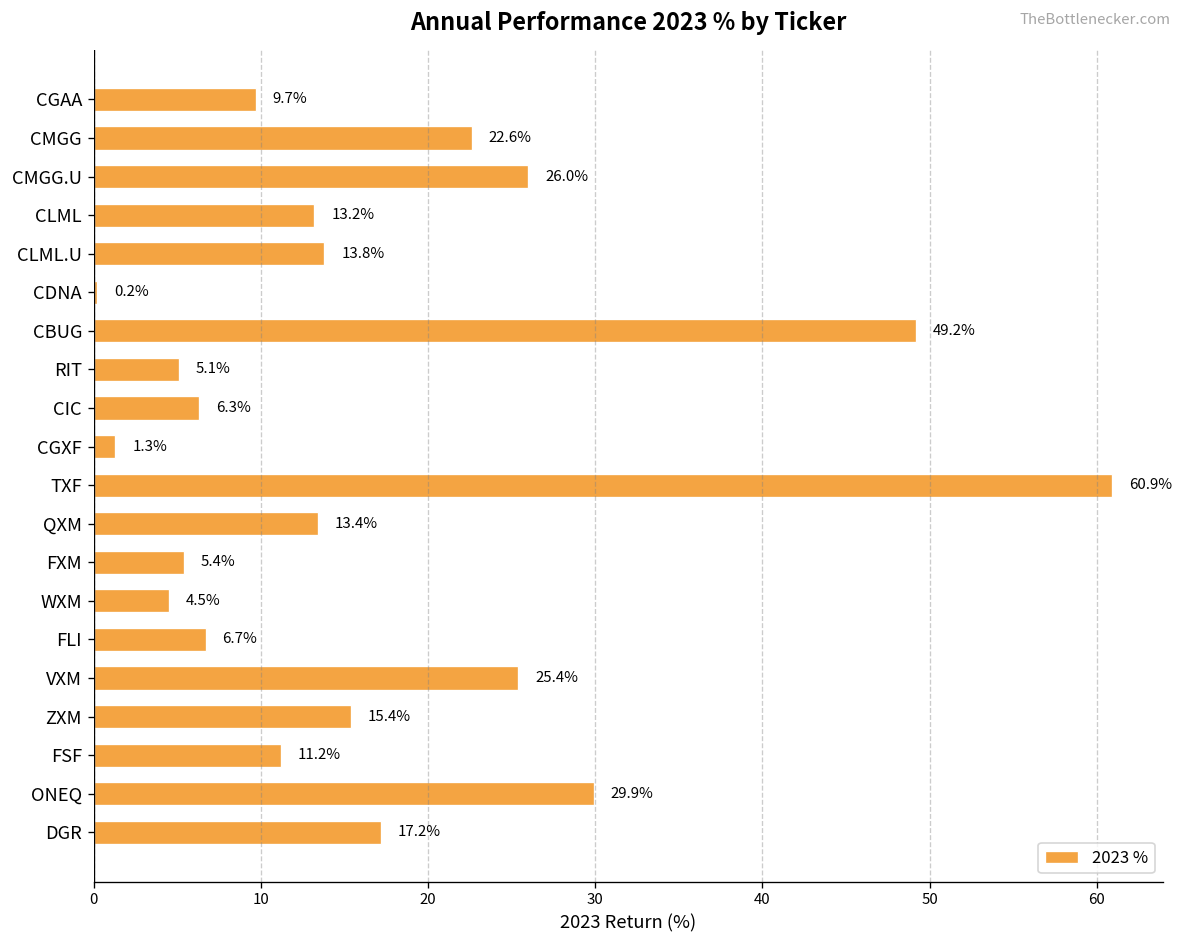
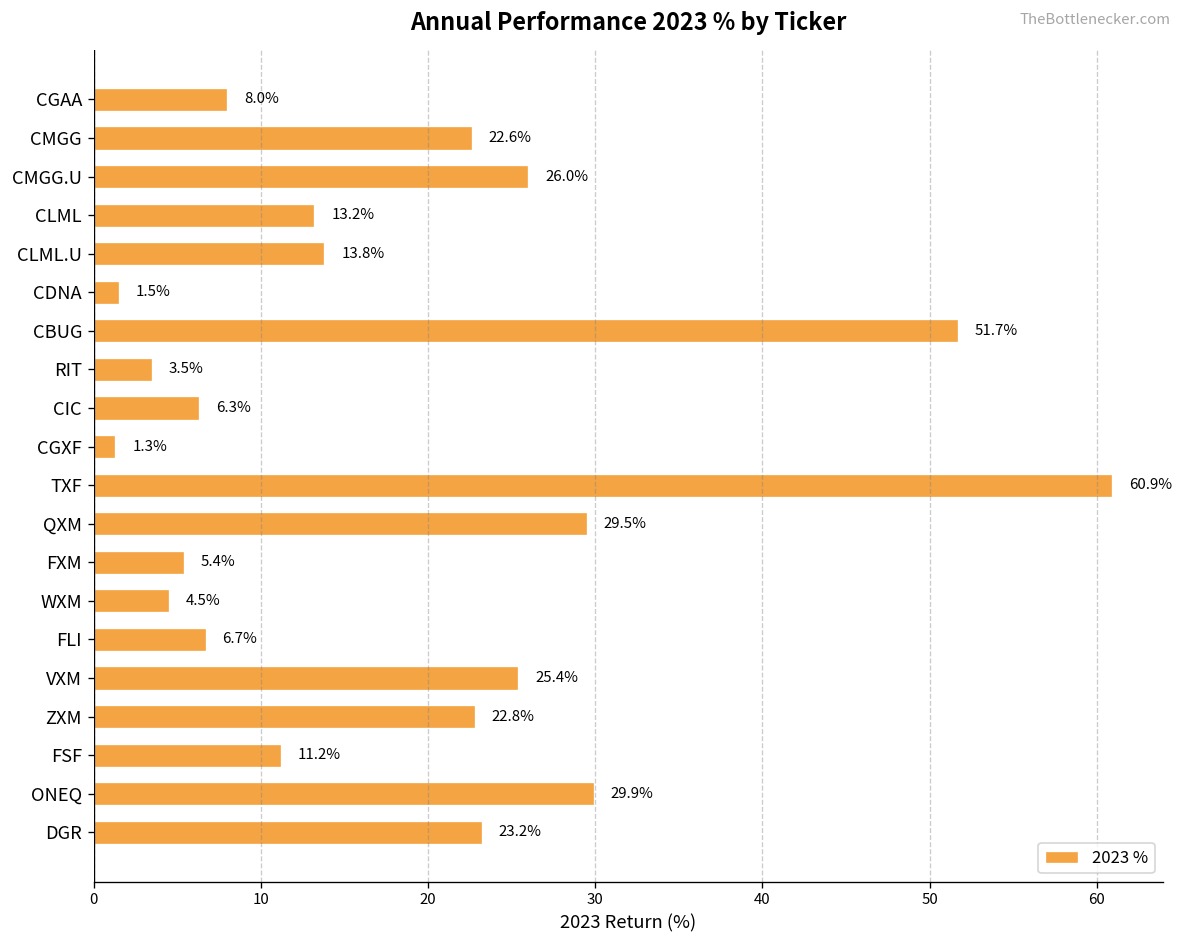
  {
-   "CGAA": "9.7%",
+   "CGAA": "8.0%",
    "CMGG": "22.6%",
    "CMGG.U": "26.0%",
    "CLML": "13.2%",
    "CLML.U": "13.8%",
-   "CDNA": "0.2%",
-   "CBUG": "49.2%",
-   "RIT": "5.1%",
+   "CDNA": "1.5%",
+   "CBUG": "51.7%",
+   "RIT": "3.5%",
    "CIC": "6.3%",
    "CGXF": "1.3%",
    "TXF": "60.9%",
-   "QXM": "13.4%",
+   "QXM": "29.5%",
    "FXM": "5.4%",
    "WXM": "4.5%",
    "FLI": "6.7%",
    "VXM": "25.4%",
-   "ZXM": "15.4%",
+   "ZXM": "22.8%",
    "FSF": "11.2%",
    "ONEQ": "29.9%",
-   "DGR": "17.2%"
+   "DGR": "23.2%"
  }
